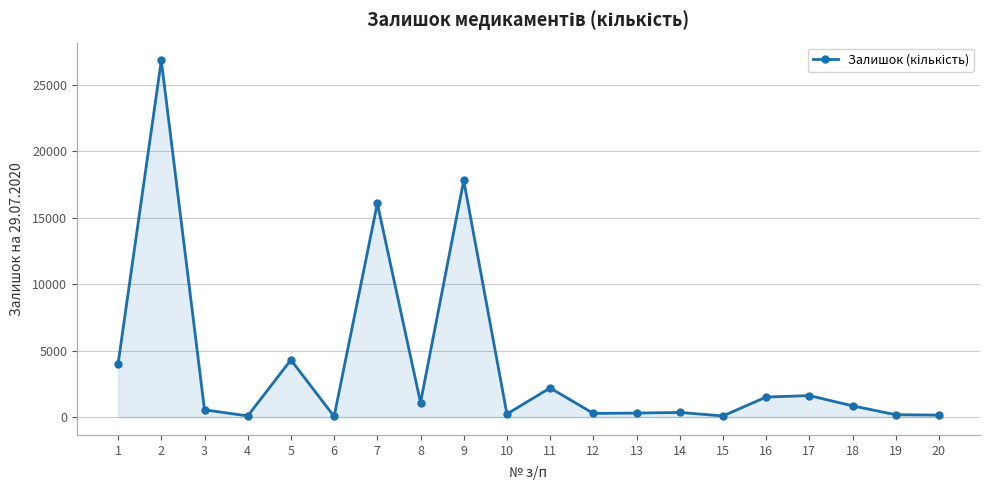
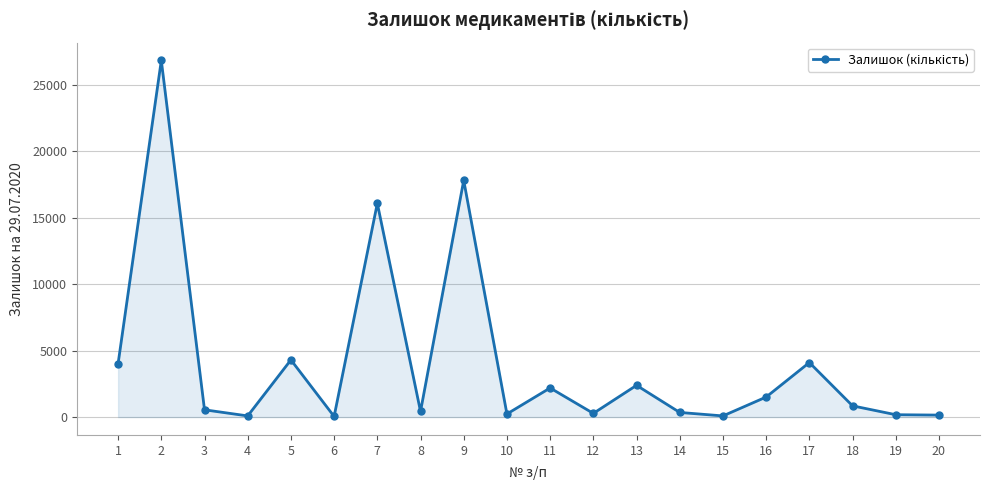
  {
    "1": 4000,
    "2": 26800,
    "3": 600,
    "4": 100,
    "5": 4300,
    "6": 100,
    "7": 16100,
-   "8": 1100,
+   "8": 400,
    "9": 17800,
    "10": 200,
    "11": 2200,
    "12": 300,
-   "13": 300,
+   "13": 2400,
    "14": 400,
    "15": 100,
    "16": 1500,
-   "17": 1600,
+   "17": 4100,
    "18": 800,
    "19": 200,
    "20": 200
  }
